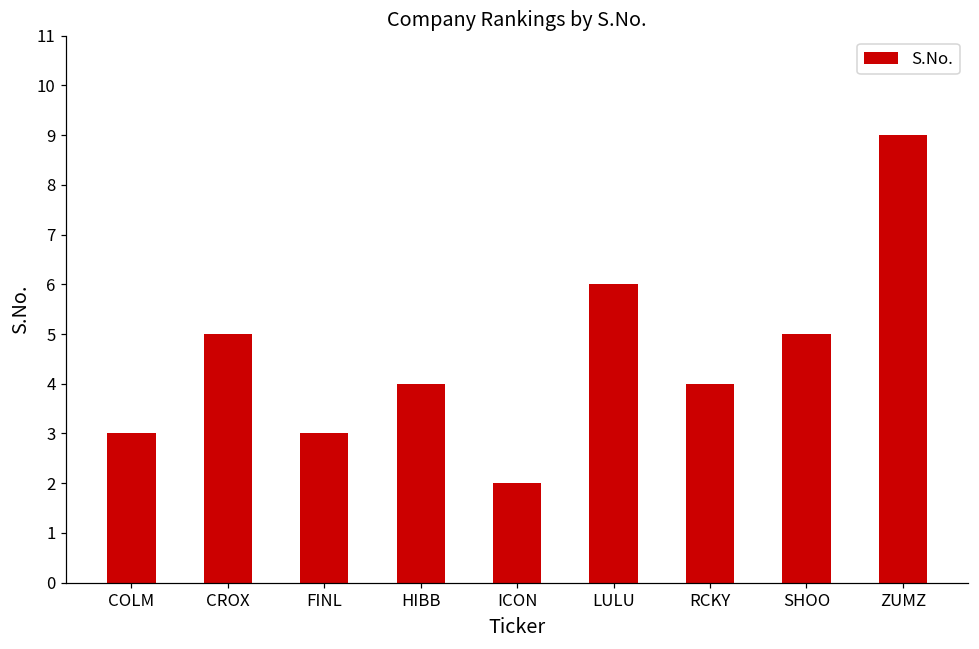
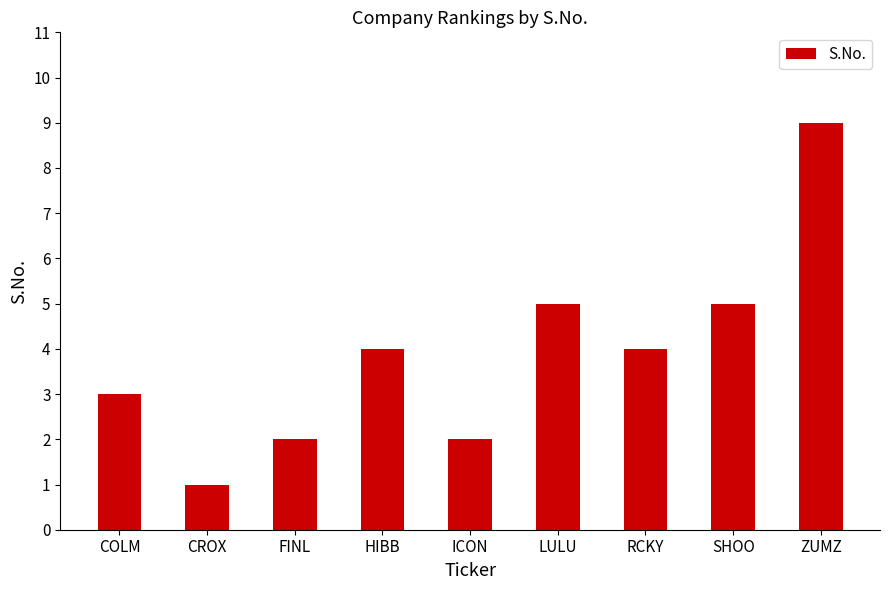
  {
    "COLM": 3,
-   "CROX": 5,
-   "FINL": 3,
+   "CROX": 1,
+   "FINL": 2,
    "HIBB": 4,
    "ICON": 2,
-   "LULU": 6,
+   "LULU": 5,
    "RCKY": 4,
    "SHOO": 5,
    "ZUMZ": 9
  }
